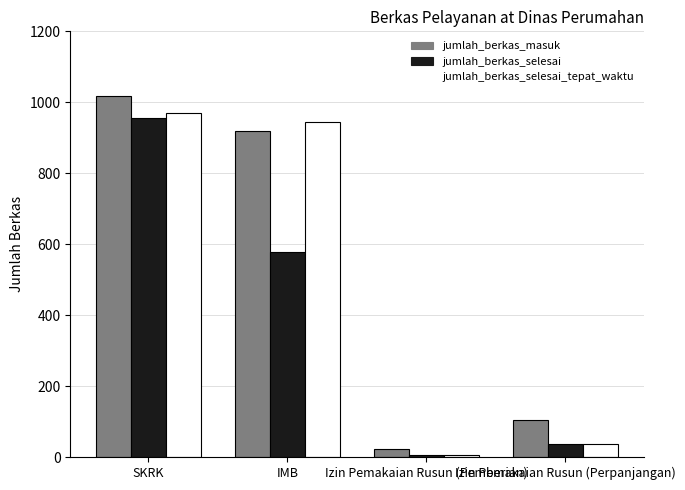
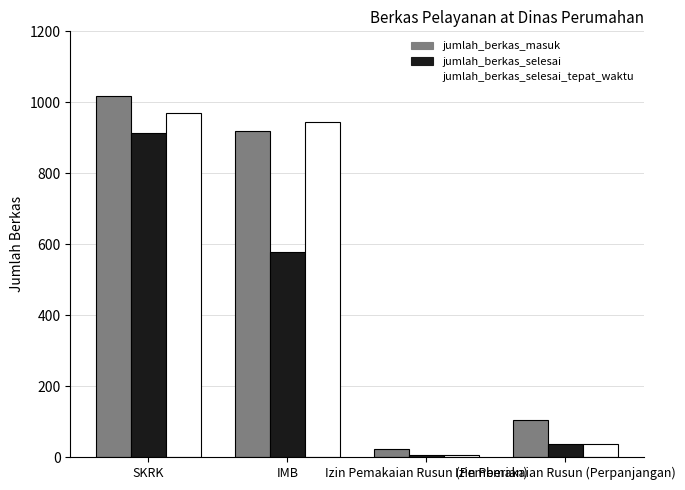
  {
    "jumlah_berkas_selesai": {
-     "SKRK": 960,
+     "SKRK": 910,
      "IMB": 580
    }
  }
